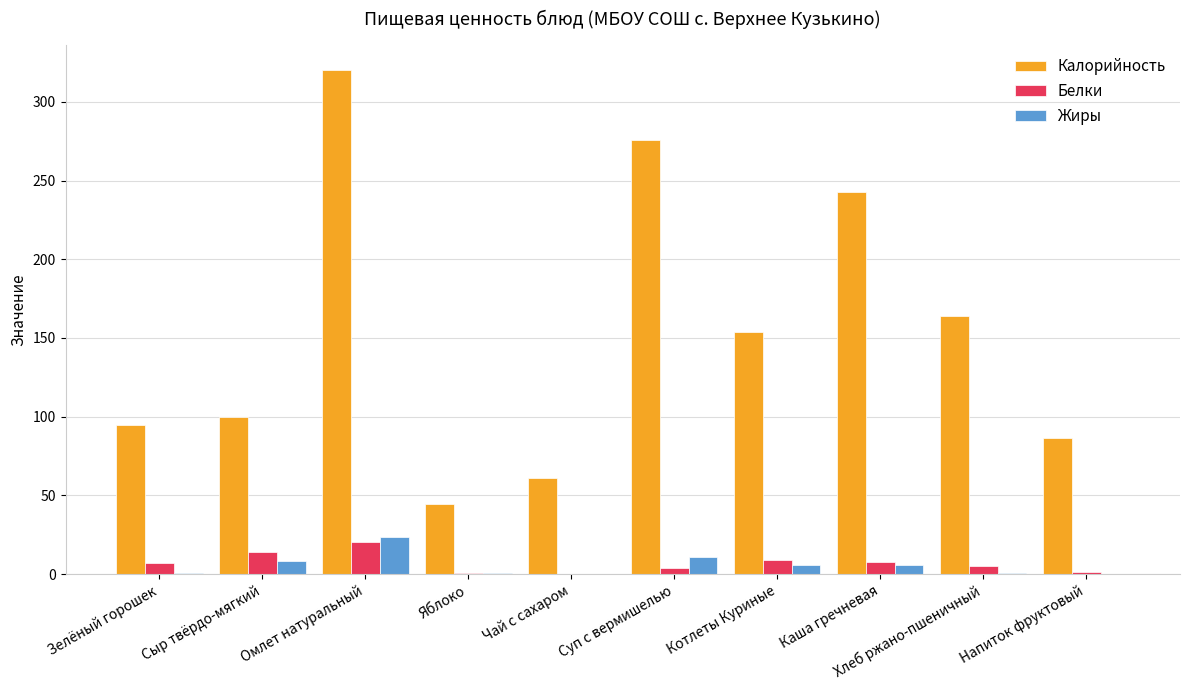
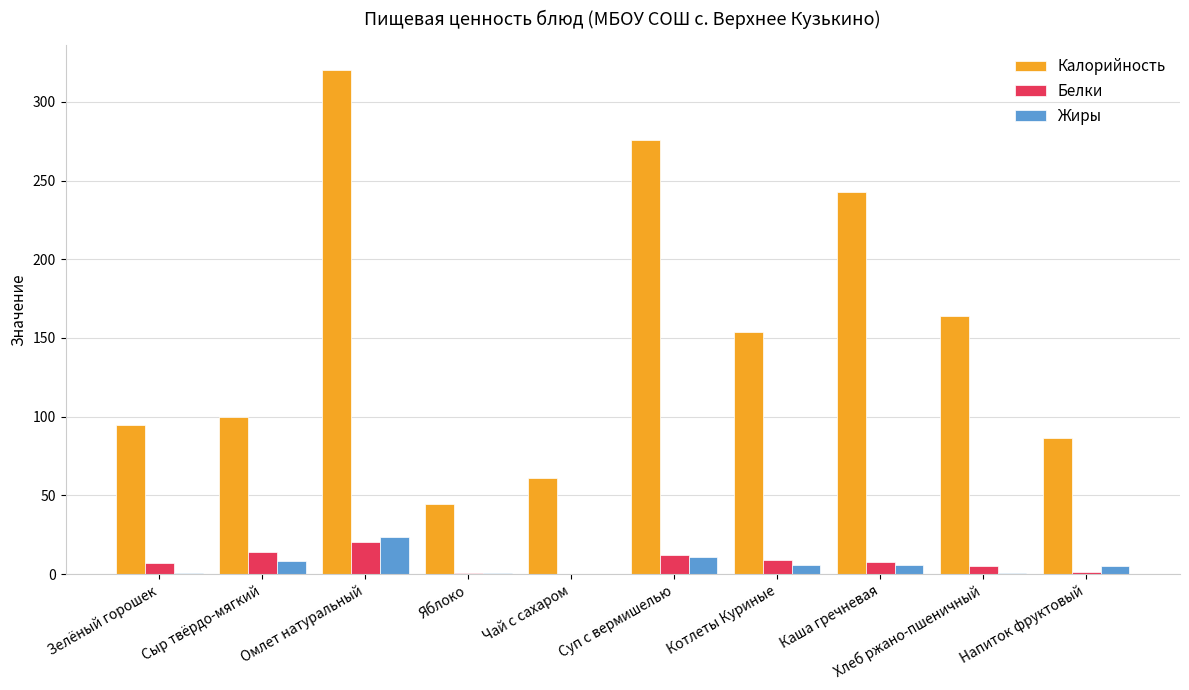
  {
    "Калорийность": {
      "Зелёный горошек": 95,
      "Сыр твёрдо-мягкий": 100,
      "Омлет натуральный": 320,
      "Яблоко": 44,
      "Чай с сахаром": 61,
      "Суп с вермишелью": 276,
      "Котлеты Куриные": 154,
      "Каша гречневая": 243,
      "Хлеб ржано-пшеничный": 164,
      "Напиток фруктовый": 87
    },
    "Белки": {
      "Зелёный горошек": 7,
      "Сыр твёрдо-мягкий": 14,
      "Омлет натуральный": 20,
-     "Суп с вермишелью": 4,
+     "Суп с вермишелью": 12,
      "Котлеты Куриные": 9,
      "Каша гречневая": 8,
      "Хлеб ржано-пшеничный": 5
    },
    "Жиры": {
      "Сыр твёрдо-мягкий": 9,
      "Омлет натуральный": 24,
      "Суп с вермишелью": 11,
      "Котлеты Куриные": 6,
      "Каша гречневая": 6,
-     "Напиток фруктовый": 0
+     "Напиток фруктовый": 5
    }
  }
